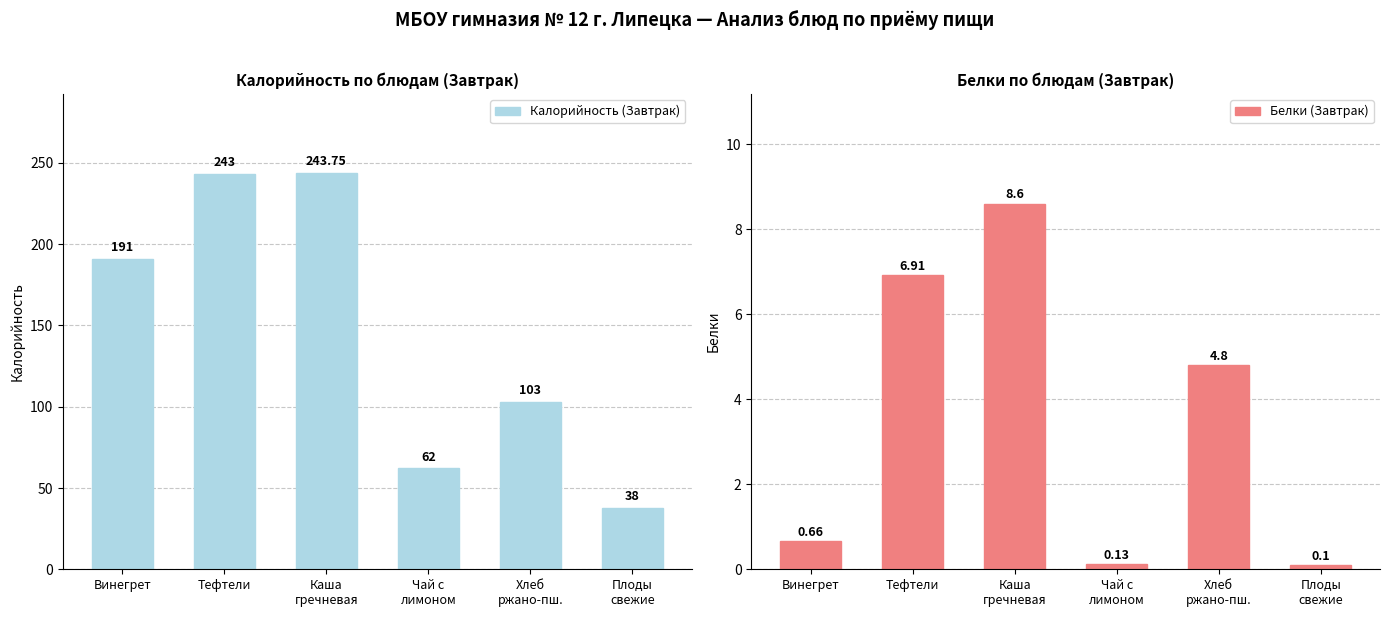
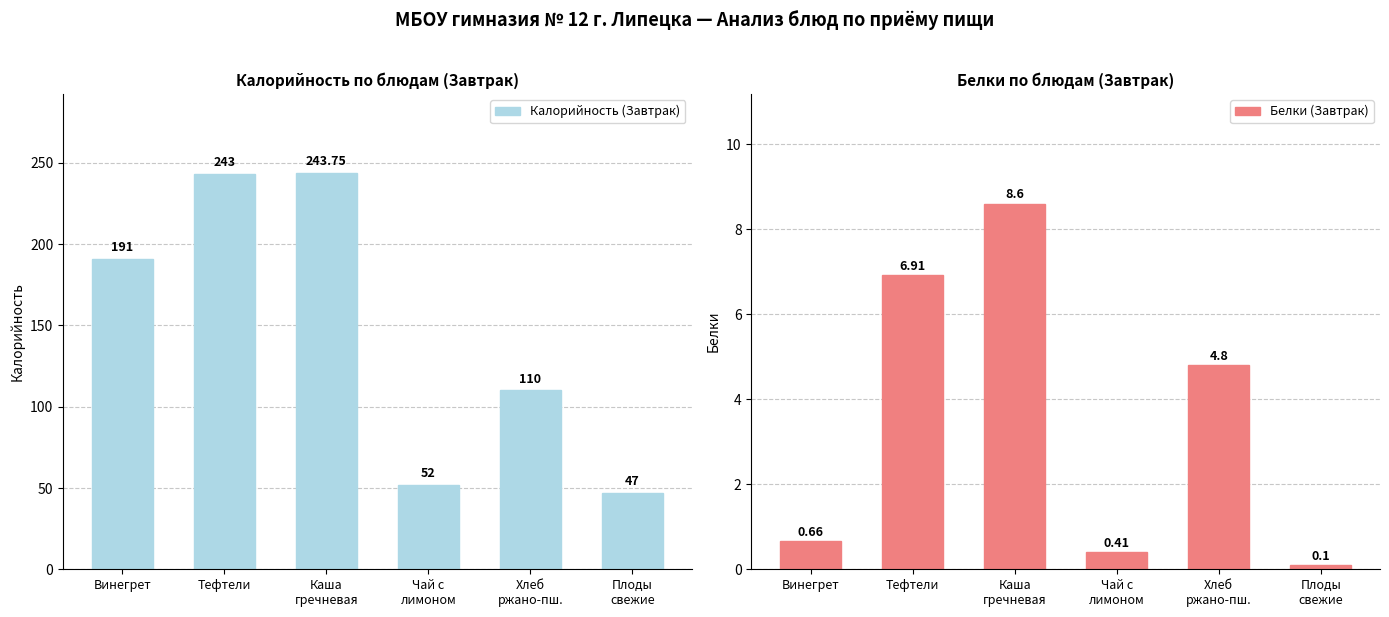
  {
    "Калорийность по блюдам (Завтрак)": {
      "Винегрет": 191,
      "Тефтели": 243,
      "Каша гречневая": 243.75,
-     "Чай с лимоном": 62,
-     "Хлеб ржано-пш.": 103,
-     "Плоды свежие": 38
+     "Чай с лимоном": 52,
+     "Хлеб ржано-пш.": 110,
+     "Плоды свежие": 47
    },
    "Белки по блюдам (Завтрак)": {
      "Винегрет": 0.66,
      "Тефтели": 6.91,
      "Каша гречневая": 8.6,
-     "Чай с лимоном": 0.13,
+     "Чай с лимоном": 0.41,
      "Хлеб ржано-пш.": 4.8,
      "Плоды свежие": 0.1
    }
  }
